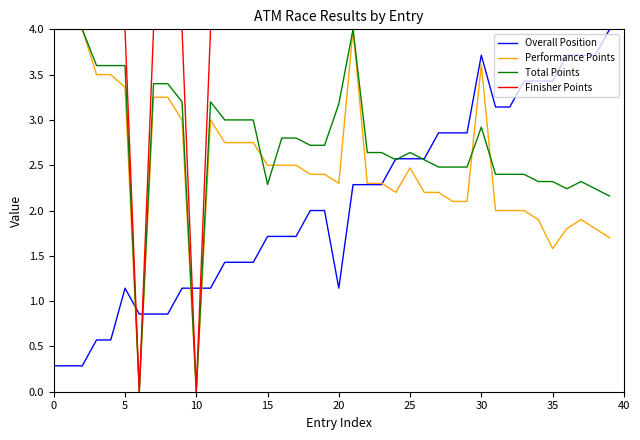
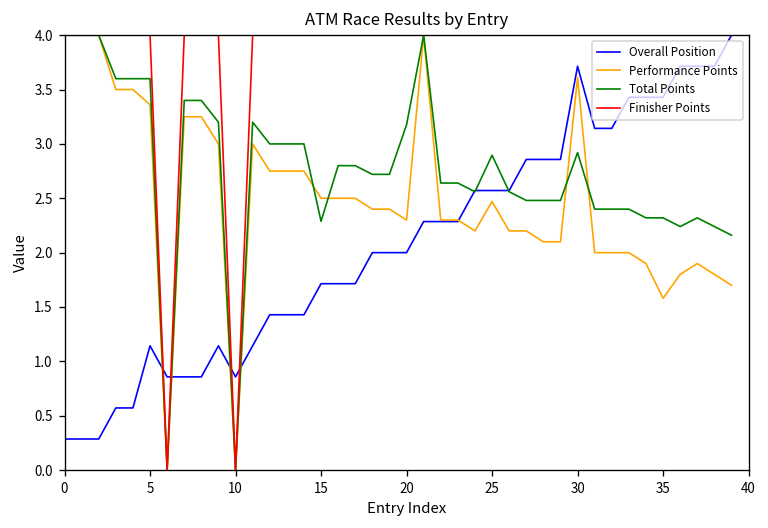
  {
    "Overall Position": {
      "0": 0.3,
      "5": 1.1,
-     "10": 1.1,
+     "10": 0.9,
      "15": 1.7,
-     "20": 1.1,
+     "20": 2.0,
      "25": 2.6,
      "30": 3.7
    },
    "Performance Points": {
      "5": 3.4,
      "15": 2.5,
      "20": 2.3,
      "25": 2.5,
      "30": 3.6,
      "35": 1.6
    },
    "Total Points": {
      "5": 3.6,
      "15": 2.3,
      "20": 3.2,
-     "25": 2.6,
+     "25": 2.9,
      "30": 2.9,
      "35": 2.3
    },
    "Finisher Points": {
      "5": 4.0,
      "15": 4.0,
      "20": 4.0,
      "25": 4.0,
      "30": 4.0,
      "35": 4.0
    }
  }
